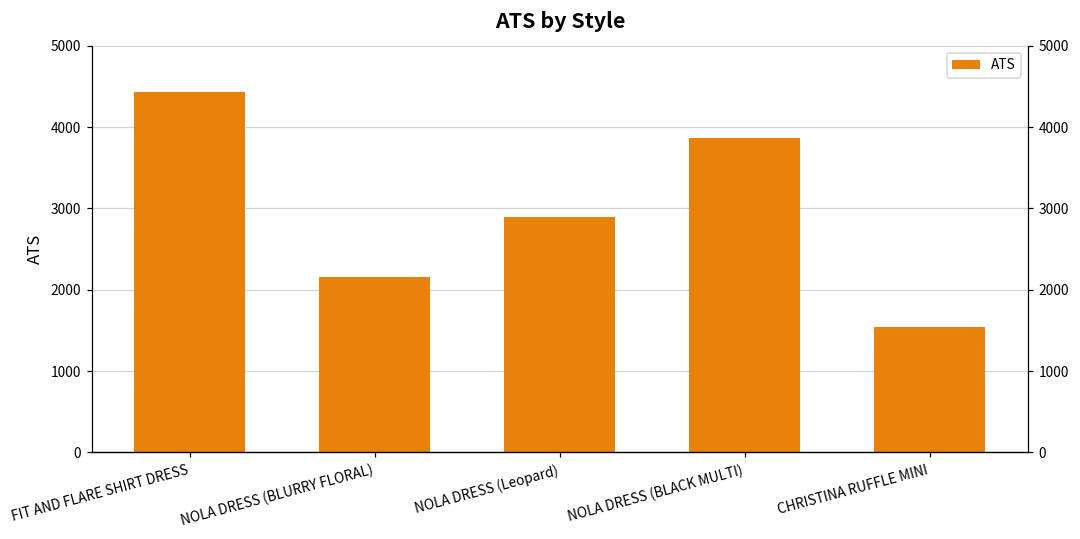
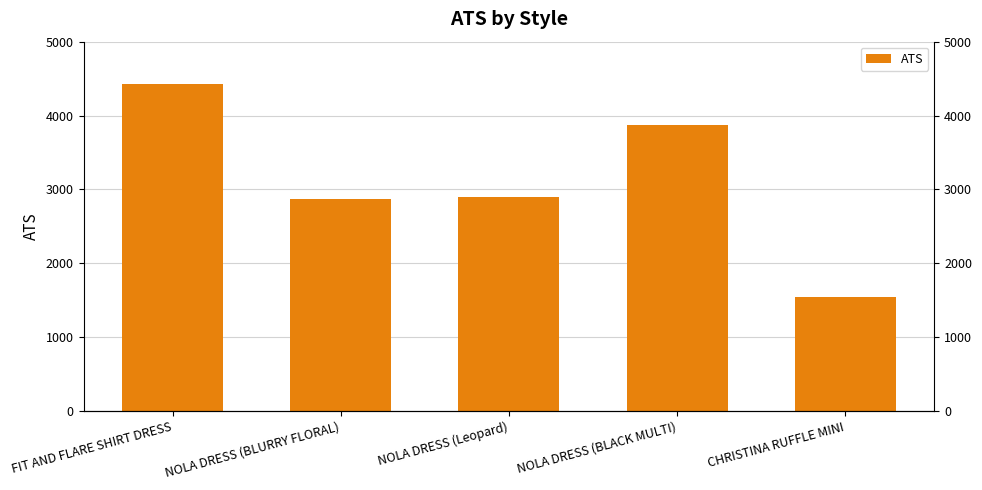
  {
    "FIT AND FLARE SHIRT DRESS": 4400,
-   "NOLA DRESS (BLURRY FLORAL)": 2200,
+   "NOLA DRESS (BLURRY FLORAL)": 2900,
    "NOLA DRESS (Leopard)": 2900,
    "NOLA DRESS (BLACK MULTI)": 3900,
    "CHRISTINA RUFFLE MINI": 1500
  }
